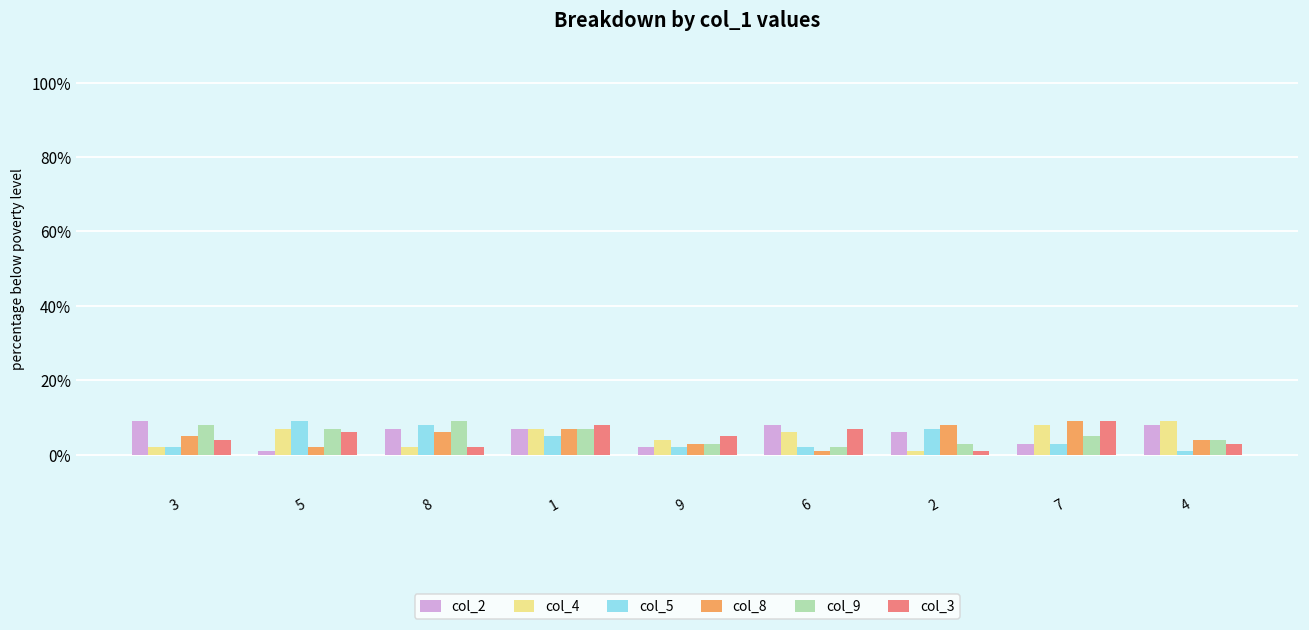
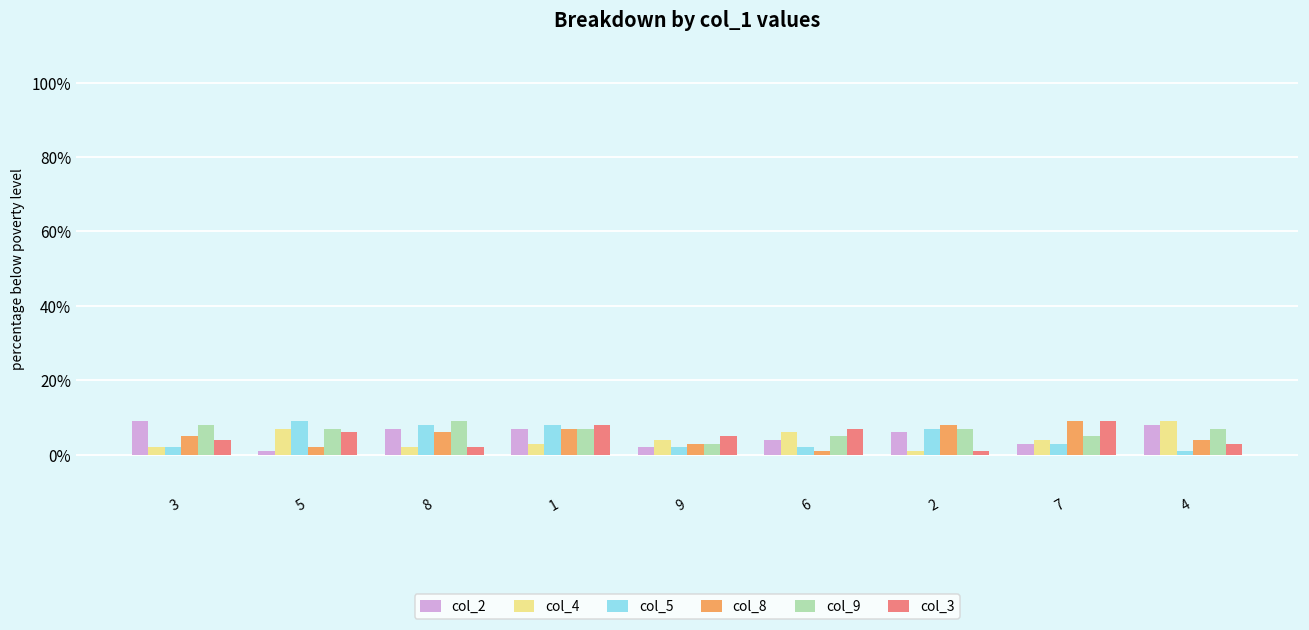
  {
    "col_2": {
      "3": "9%",
      "5": "1%",
      "8": "7%",
      "1": "7%",
      "9": "2%",
-     "6": "8%",
+     "6": "4%",
      "2": "6%",
      "7": "3%",
      "4": "8%"
    },
    "col_4": {
      "3": "2%",
      "5": "7%",
      "8": "2%",
-     "1": "7%",
+     "1": "3%",
      "9": "4%",
      "6": "6%",
      "2": "1%",
-     "7": "8%",
+     "7": "4%",
      "4": "9%"
    },
    "col_5": {
      "3": "2%",
      "5": "9%",
      "8": "8%",
-     "1": "5%",
+     "1": "8%",
      "9": "2%",
      "6": "2%",
      "2": "7%",
      "7": "3%",
      "4": "1%"
    },
    "col_9": {
      "3": "8%",
      "5": "7%",
      "8": "9%",
      "1": "7%",
      "9": "3%",
-     "6": "2%",
-     "2": "3%",
+     "6": "5%",
+     "2": "7%",
      "7": "5%",
-     "4": "4%"
+     "4": "7%"
    }
  }
